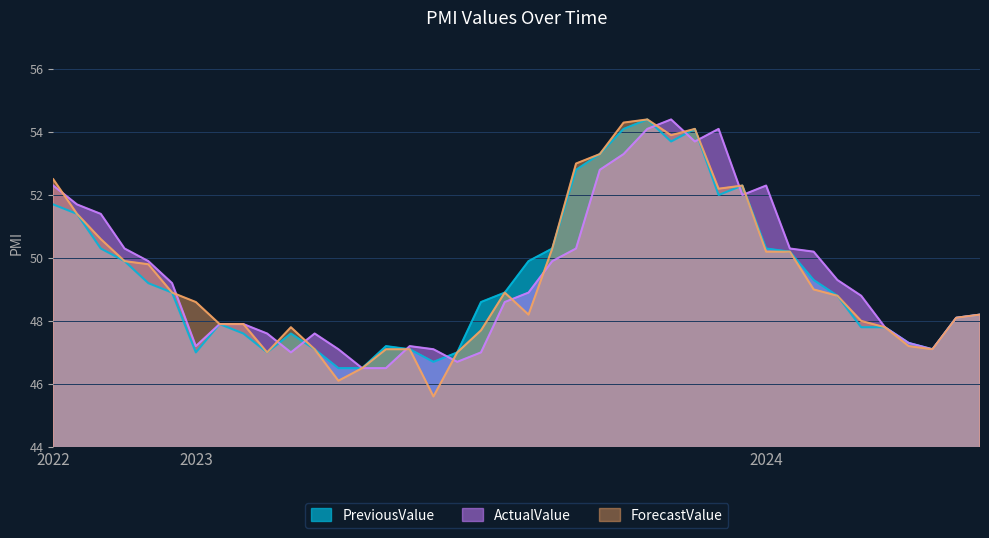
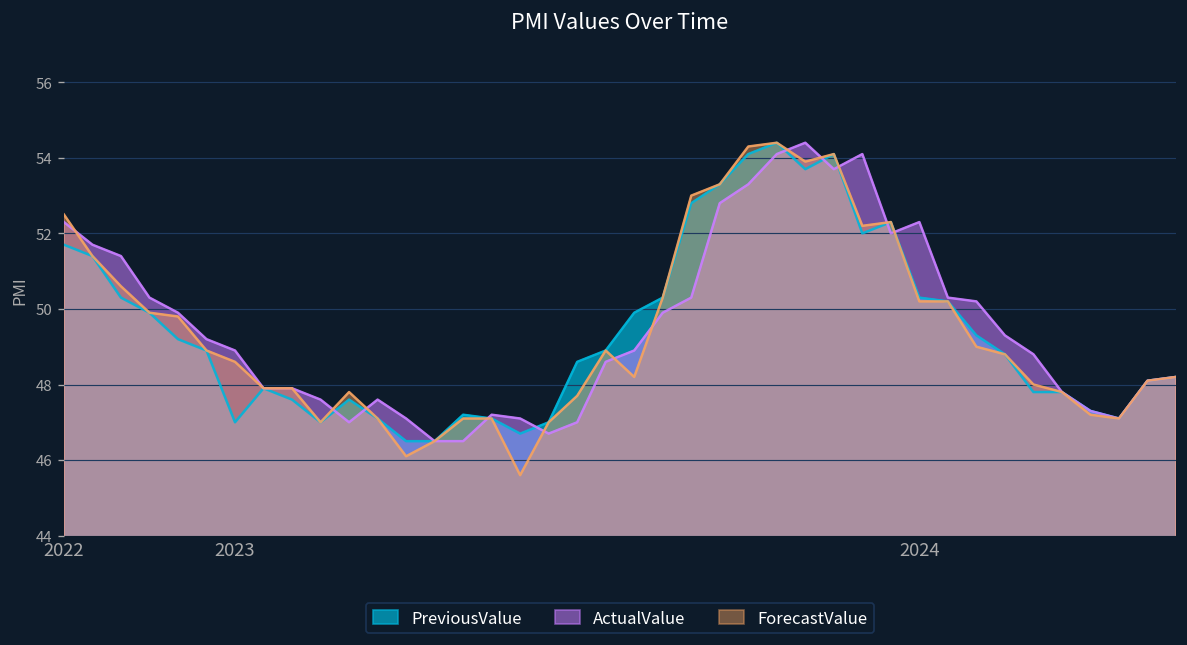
  {
    "PreviousValue": {
      "2022": 51.7,
      "2023": 47.0,
      "2024": 50.3
    },
    "ActualValue": {
      "2022": 52.3,
-     "2023": 47.2,
+     "2023": 48.9,
      "2024": 52.3
    },
    "ForecastValue": {
      "2022": 52.5,
      "2023": 48.6,
      "2024": 50.2
    }
  }
